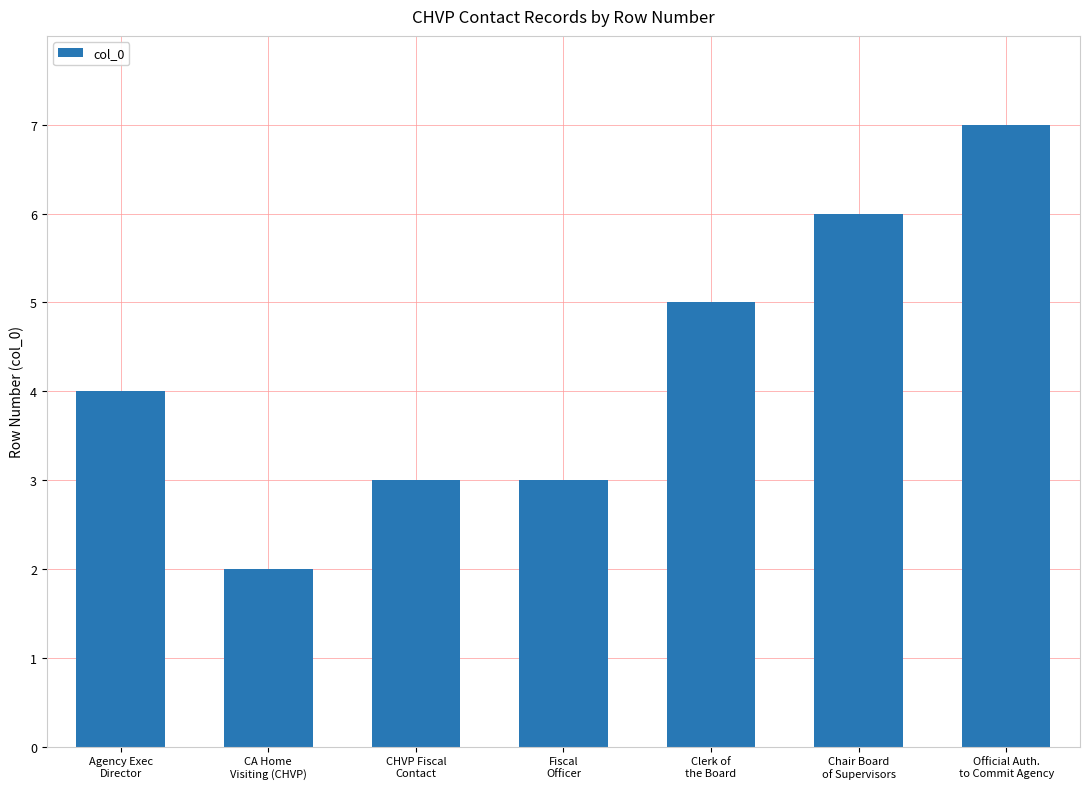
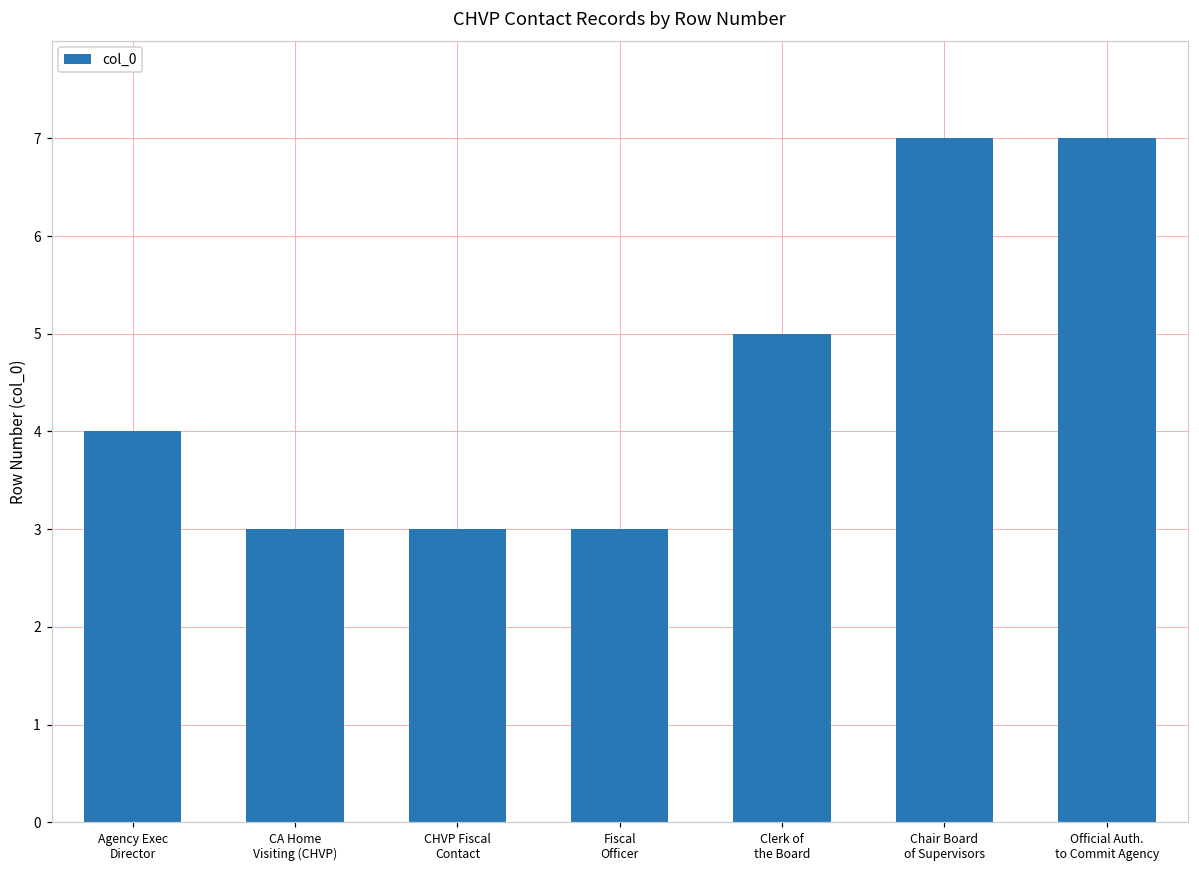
  {
    "Agency Exec Director": 4,
-   "CA Home Visiting (CHVP)": 2,
+   "CA Home Visiting (CHVP)": 3,
    "CHVP Fiscal Contact": 3,
    "Fiscal Officer": 3,
    "Clerk of the Board": 5,
-   "Chair Board of Supervisors": 6,
+   "Chair Board of Supervisors": 7,
    "Official Auth. to Commit Agency": 7
  }
